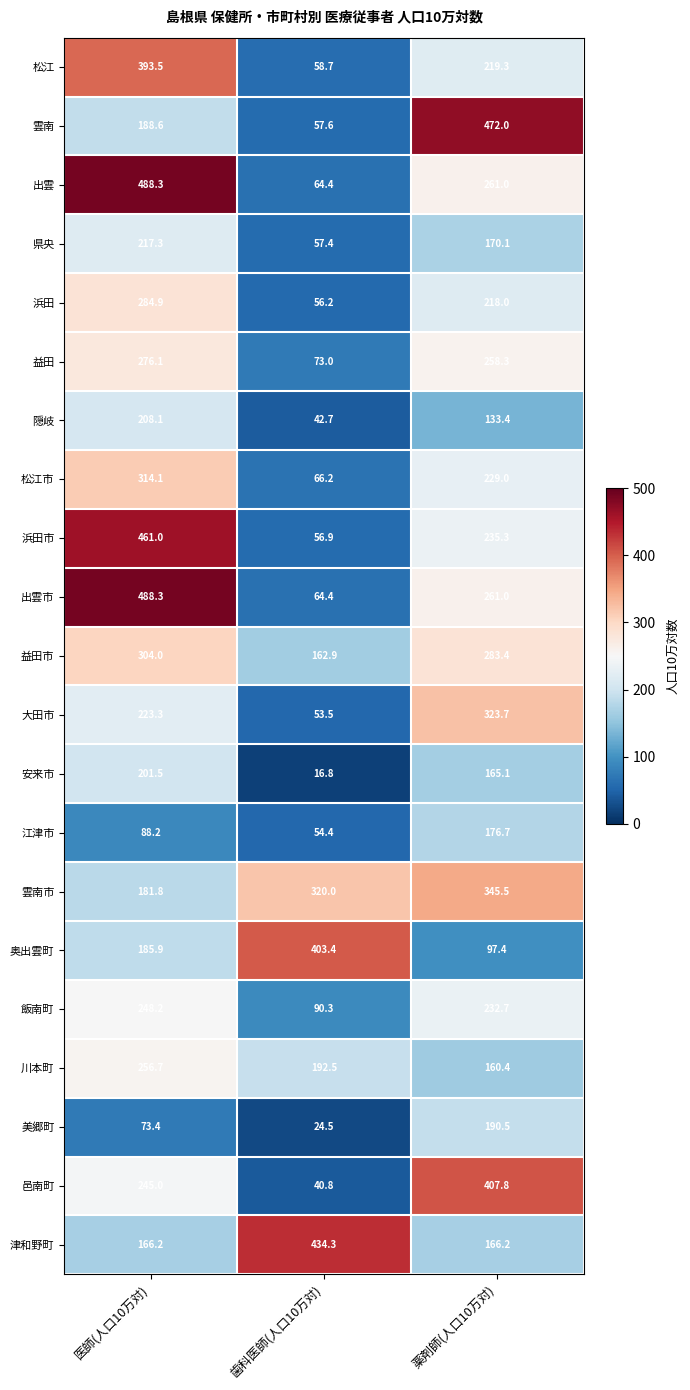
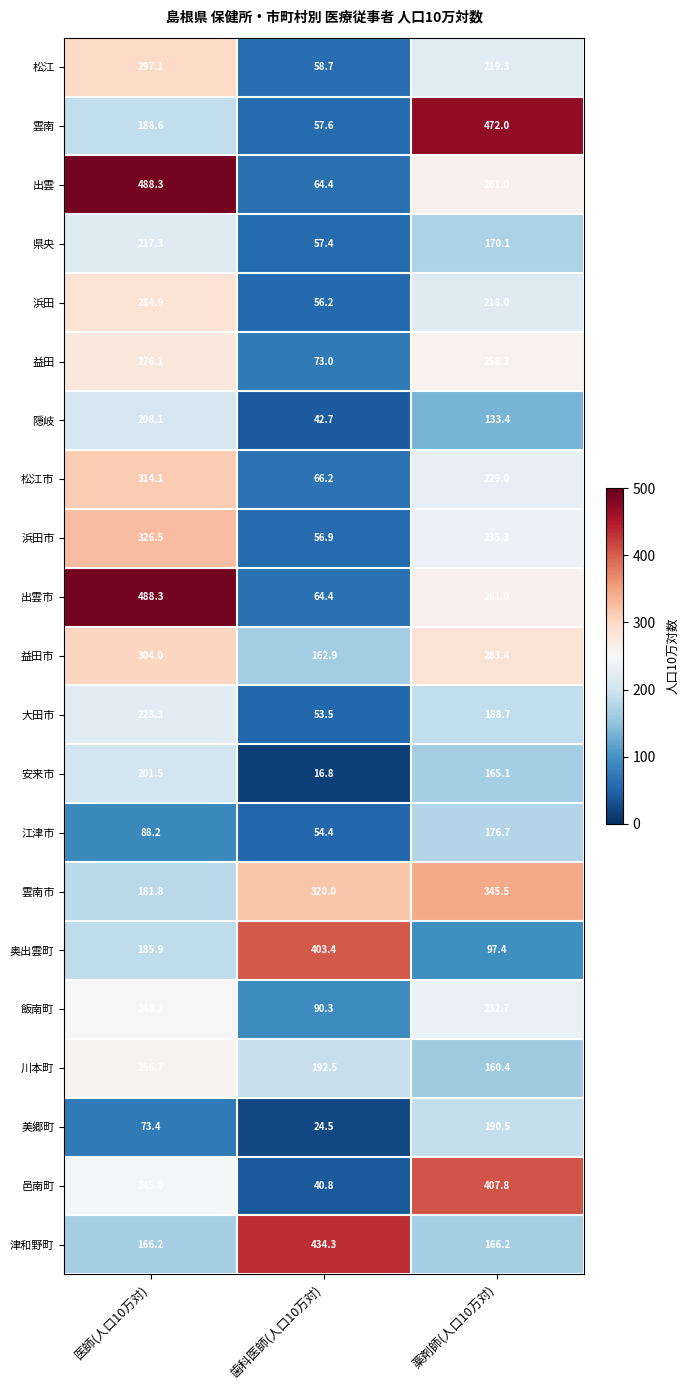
  {
    "松江": {
-     "医師(人口10万対)": 393.5,
+     "医師(人口10万対)": 297.1,
      "歯科医師(人口10万対)": 58.7
    },
    "雲南": {
      "医師(人口10万対)": 188.6,
      "歯科医師(人口10万対)": 57.6,
      "薬剤師(人口10万対)": 472.0
    },
    "出雲": {
      "医師(人口10万対)": 488.3,
      "歯科医師(人口10万対)": 64.4
    },
    "県央": {
      "歯科医師(人口10万対)": 57.4,
      "薬剤師(人口10万対)": 170.1
    },
    "浜田": {
      "歯科医師(人口10万対)": 56.2
    },
    "益田": {
      "歯科医師(人口10万対)": 73.0
    },
    "隠岐": {
      "歯科医師(人口10万対)": 42.7,
      "薬剤師(人口10万対)": 133.4
    },
    "松江市": {
      "医師(人口10万対)": 314.1,
      "歯科医師(人口10万対)": 66.2
    },
    "浜田市": {
-     "医師(人口10万対)": 461.0,
+     "医師(人口10万対)": 326.5,
      "歯科医師(人口10万対)": 56.9
    },
    "出雲市": {
      "医師(人口10万対)": 488.3,
      "歯科医師(人口10万対)": 64.4
    },
    "益田市": {
      "医師(人口10万対)": 304.0,
      "歯科医師(人口10万対)": 162.9
    },
    "大田市": {
      "歯科医師(人口10万対)": 53.5,
-     "薬剤師(人口10万対)": 323.7
+     "薬剤師(人口10万対)": 188.7
    },
    "安来市": {
      "歯科医師(人口10万対)": 16.8,
      "薬剤師(人口10万対)": 165.1
    },
    "江津市": {
      "医師(人口10万対)": 88.2,
      "歯科医師(人口10万対)": 54.4,
      "薬剤師(人口10万対)": 176.7
    },
    "雲南市": {
      "医師(人口10万対)": 181.8,
      "歯科医師(人口10万対)": 320.0,
      "薬剤師(人口10万対)": 345.5
    },
    "奥出雲町": {
      "医師(人口10万対)": 185.9,
      "歯科医師(人口10万対)": 403.4,
      "薬剤師(人口10万対)": 97.4
    },
    "飯南町": {
      "歯科医師(人口10万対)": 90.3
    },
    "川本町": {
      "歯科医師(人口10万対)": 192.5,
      "薬剤師(人口10万対)": 160.4
    },
    "美郷町": {
      "医師(人口10万対)": 73.4,
      "歯科医師(人口10万対)": 24.5,
      "薬剤師(人口10万対)": 190.5
    },
    "邑南町": {
      "歯科医師(人口10万対)": 40.8,
      "薬剤師(人口10万対)": 407.8
    },
    "津和野町": {
      "医師(人口10万対)": 166.2,
      "歯科医師(人口10万対)": 434.3,
      "薬剤師(人口10万対)": 166.2
    }
  }
